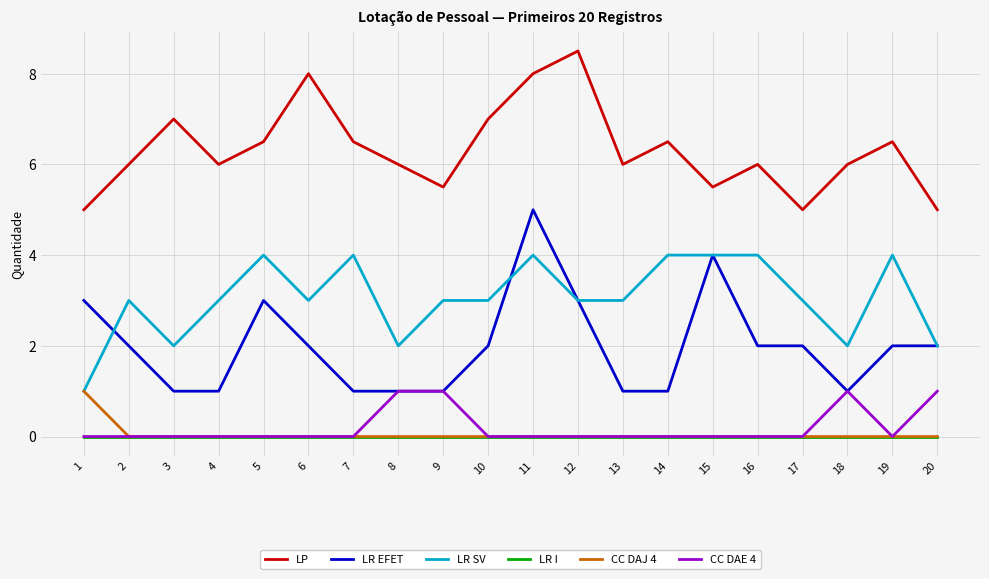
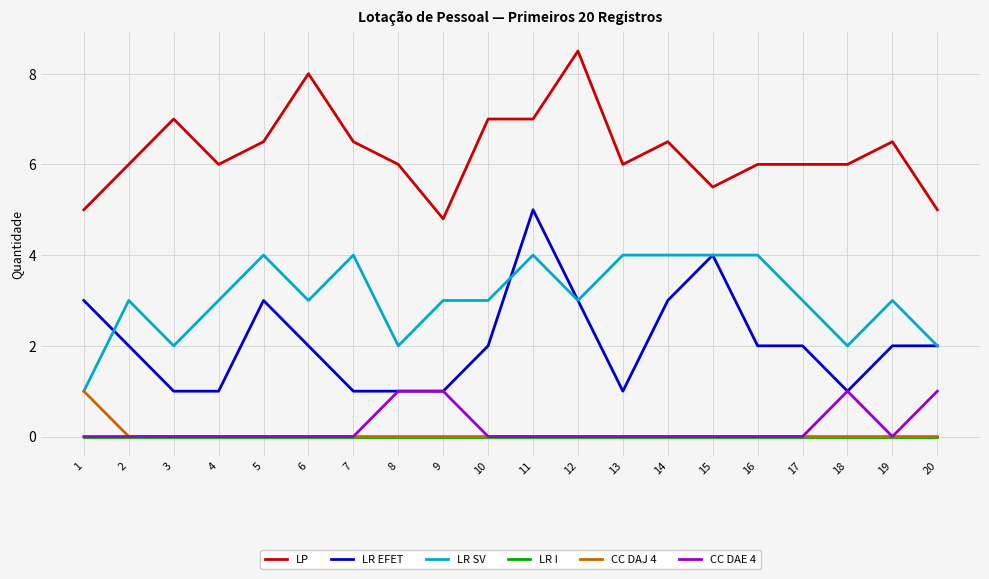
  {
    "LP": {
      "1": 5.0,
      "2": 6.0,
      "3": 7.0,
      "4": 6.0,
      "5": 6.5,
      "6": 8.0,
      "7": 6.5,
      "8": 6.0,
-     "9": 5.5,
+     "9": 4.8,
      "10": 7.0,
-     "11": 8,
+     "11": 7,
      "12": 8.5,
      "13": 6.0,
      "14": 6.5,
      "15": 5.5,
      "16": 6.0,
-     "17": 5,
+     "17": 6,
      "18": 6.0,
      "19": 6.5,
      "20": 5.0
    },
    "LR EFET": {
      "1": 3,
      "2": 2,
      "3": 1,
      "4": 1,
      "5": 3,
      "6": 2,
      "7": 1,
      "10": 2,
      "11": 5,
      "13": 1,
-     "14": 1,
+     "14": 3,
      "16": 2,
      "17": 2,
      "19": 2
    },
    "LR SV": {
      "2": 3,
      "3": 2,
      "4": 3,
      "5": 4,
      "6": 3,
      "7": 4,
      "8": 2,
      "9": 3,
      "10": 3,
      "11": 4,
-     "13": 3,
+     "13": 4,
      "14": 4,
      "16": 4,
      "17": 3,
      "18": 2,
-     "19": 4
+     "19": 3
    },
    "CC DAE 4": {
      "20": 1.0
    }
  }
